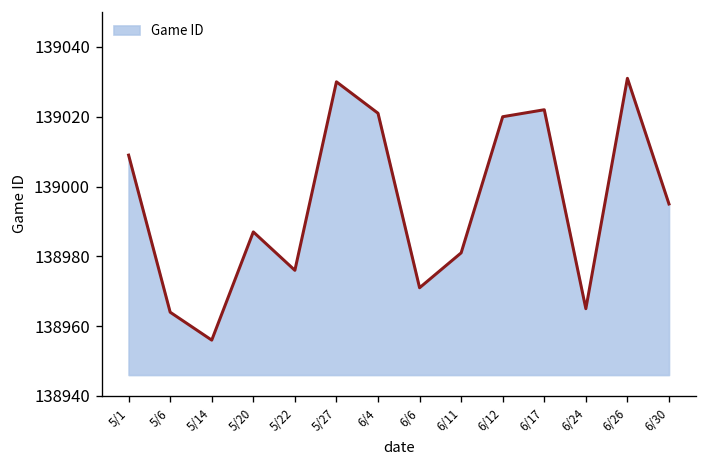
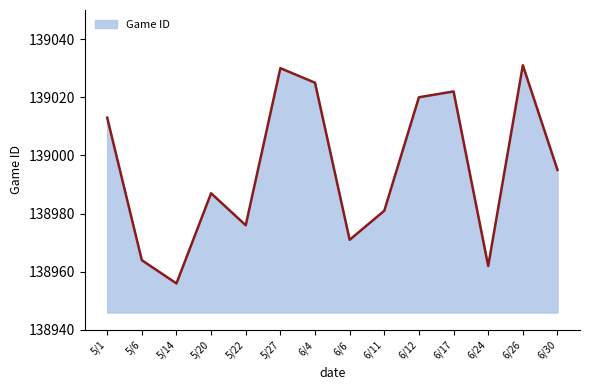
  {
-   "5/1": 139009,
+   "5/1": 139013,
    "5/6": 138964,
    "5/14": 138956,
    "5/20": 138987,
    "5/22": 138976,
    "5/27": 139030,
-   "6/4": 139021,
+   "6/4": 139025,
    "6/6": 138971,
    "6/11": 138981,
    "6/12": 139020,
    "6/17": 139022,
-   "6/24": 138965,
+   "6/24": 138962,
    "6/26": 139031,
    "6/30": 138995
  }
